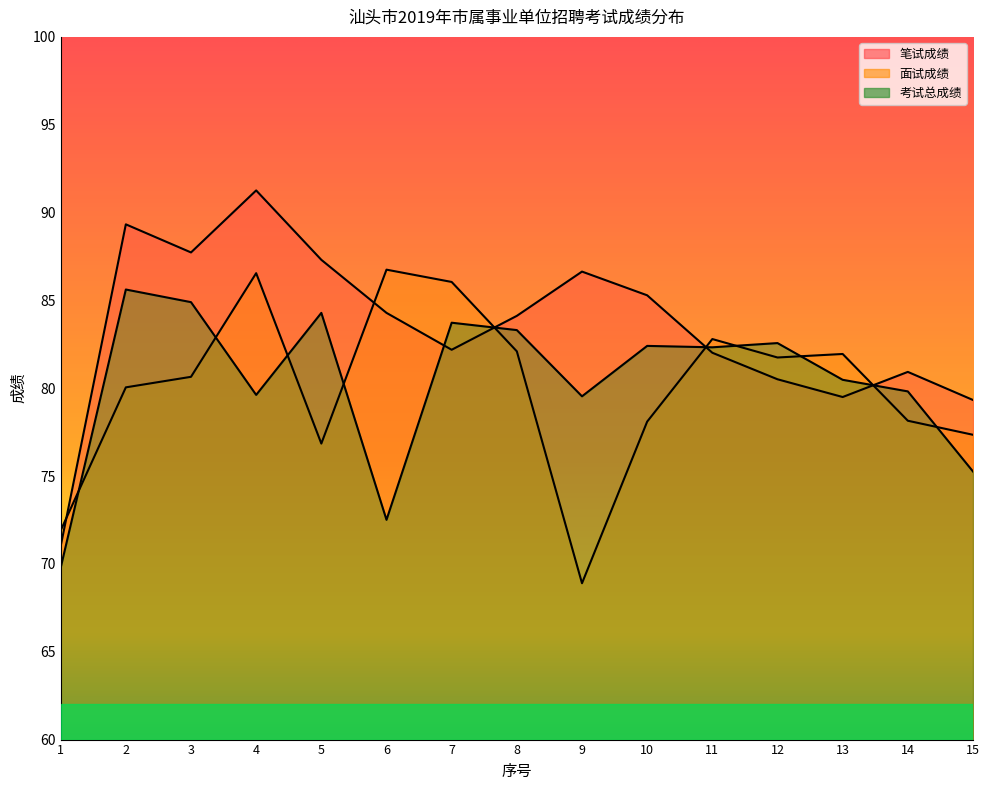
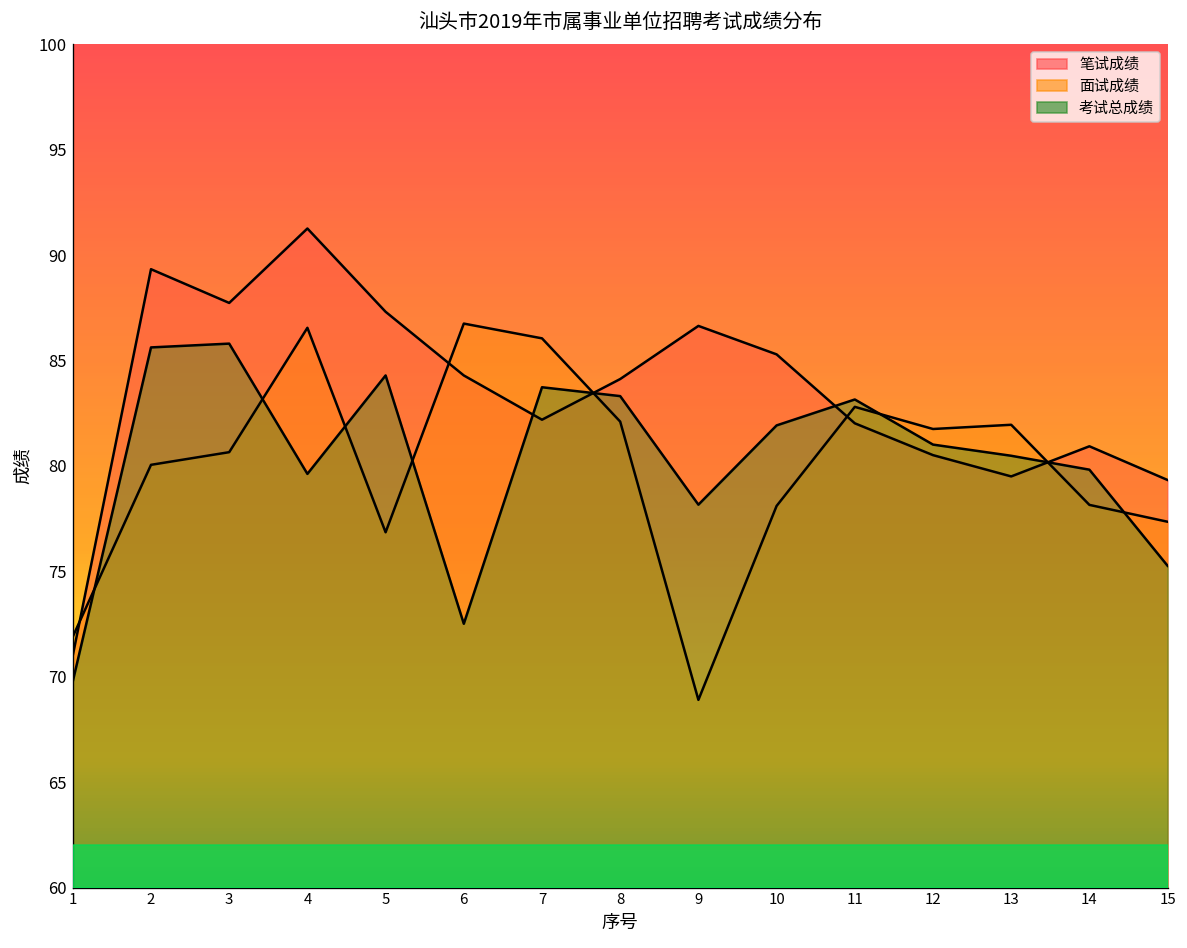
  {
    "考试总成绩": {
      "1": 69.8,
      "2": 85.6,
-     "3": 84.9,
+     "3": 85.8,
      "4": 79.6,
      "5": 84.3,
      "6": 72.5,
      "7": 83.7,
      "8": 83.3,
-     "9": 79.5,
-     "10": 82.4,
-     "11": 82.3,
-     "12": 82.6,
+     "9": 78.2,
+     "10": 81.9,
+     "11": 83.2,
+     "12": 81.0,
      "13": 80.5,
      "14": 79.8,
      "15": 75.3
    }
  }
